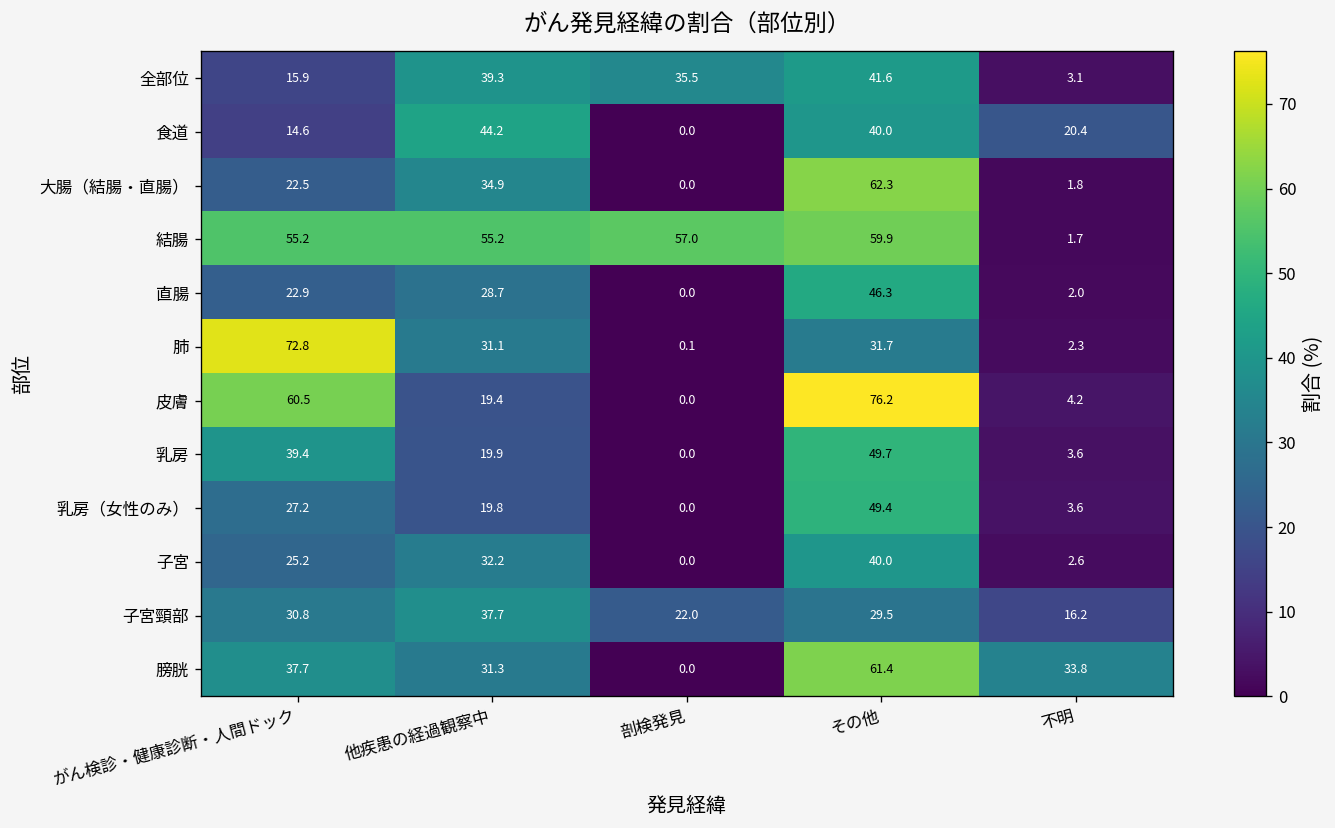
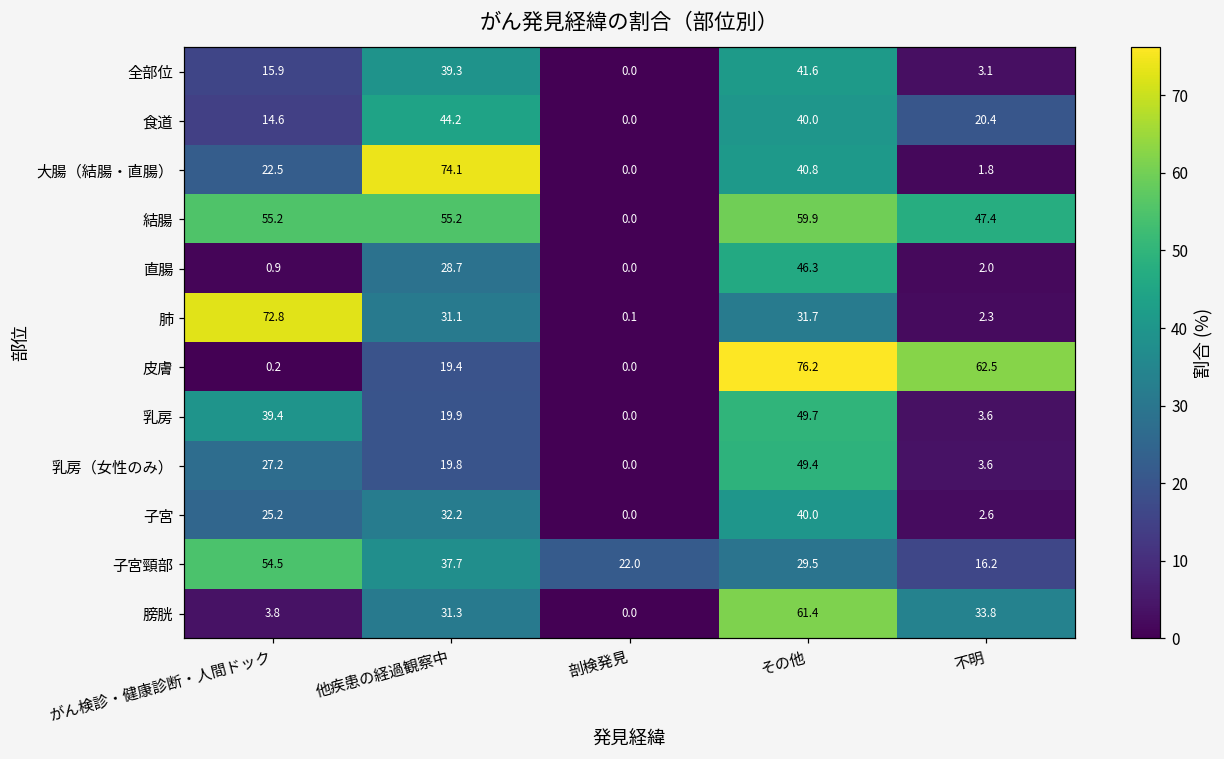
  {
    "全部位": {
      "がん検診・健康診断・人間ドック": 15.9,
      "他疾患の経過観察中": 39.3,
-     "剖検発見": 35.5,
+     "剖検発見": 0.0,
      "その他": 41.6,
      "不明": 3.1
    },
    "食道": {
      "がん検診・健康診断・人間ドック": 14.6,
      "他疾患の経過観察中": 44.2,
      "剖検発見": 0.0,
      "その他": 40.0,
      "不明": 20.4
    },
    "大腸（結腸・直腸）": {
      "がん検診・健康診断・人間ドック": 22.5,
-     "他疾患の経過観察中": 34.9,
+     "他疾患の経過観察中": 74.1,
      "剖検発見": 0.0,
-     "その他": 62.3,
+     "その他": 40.8,
      "不明": 1.8
    },
    "結腸": {
      "がん検診・健康診断・人間ドック": 55.2,
      "他疾患の経過観察中": 55.2,
-     "剖検発見": 57.0,
+     "剖検発見": 0.0,
      "その他": 59.9,
-     "不明": 1.7
+     "不明": 47.4
    },
    "直腸": {
-     "がん検診・健康診断・人間ドック": 22.9,
+     "がん検診・健康診断・人間ドック": 0.9,
      "他疾患の経過観察中": 28.7,
      "剖検発見": 0.0,
      "その他": 46.3,
      "不明": 2.0
    },
    "肺": {
      "がん検診・健康診断・人間ドック": 72.8,
      "他疾患の経過観察中": 31.1,
      "剖検発見": 0.1,
      "その他": 31.7,
      "不明": 2.3
    },
    "皮膚": {
-     "がん検診・健康診断・人間ドック": 60.5,
+     "がん検診・健康診断・人間ドック": 0.2,
      "他疾患の経過観察中": 19.4,
      "剖検発見": 0.0,
      "その他": 76.2,
-     "不明": 4.2
+     "不明": 62.5
    },
    "乳房": {
      "がん検診・健康診断・人間ドック": 39.4,
      "他疾患の経過観察中": 19.9,
      "剖検発見": 0.0,
      "その他": 49.7,
      "不明": 3.6
    },
    "乳房（女性のみ）": {
      "がん検診・健康診断・人間ドック": 27.2,
      "他疾患の経過観察中": 19.8,
      "剖検発見": 0.0,
      "その他": 49.4,
      "不明": 3.6
    },
    "子宮": {
      "がん検診・健康診断・人間ドック": 25.2,
      "他疾患の経過観察中": 32.2,
      "剖検発見": 0.0,
      "その他": 40.0,
      "不明": 2.6
    },
    "子宮頸部": {
-     "がん検診・健康診断・人間ドック": 30.8,
+     "がん検診・健康診断・人間ドック": 54.5,
      "他疾患の経過観察中": 37.7,
      "剖検発見": 22.0,
      "その他": 29.5,
      "不明": 16.2
    },
    "膀胱": {
-     "がん検診・健康診断・人間ドック": 37.7,
+     "がん検診・健康診断・人間ドック": 3.8,
      "他疾患の経過観察中": 31.3,
      "剖検発見": 0.0,
      "その他": 61.4,
      "不明": 33.8
    }
  }
